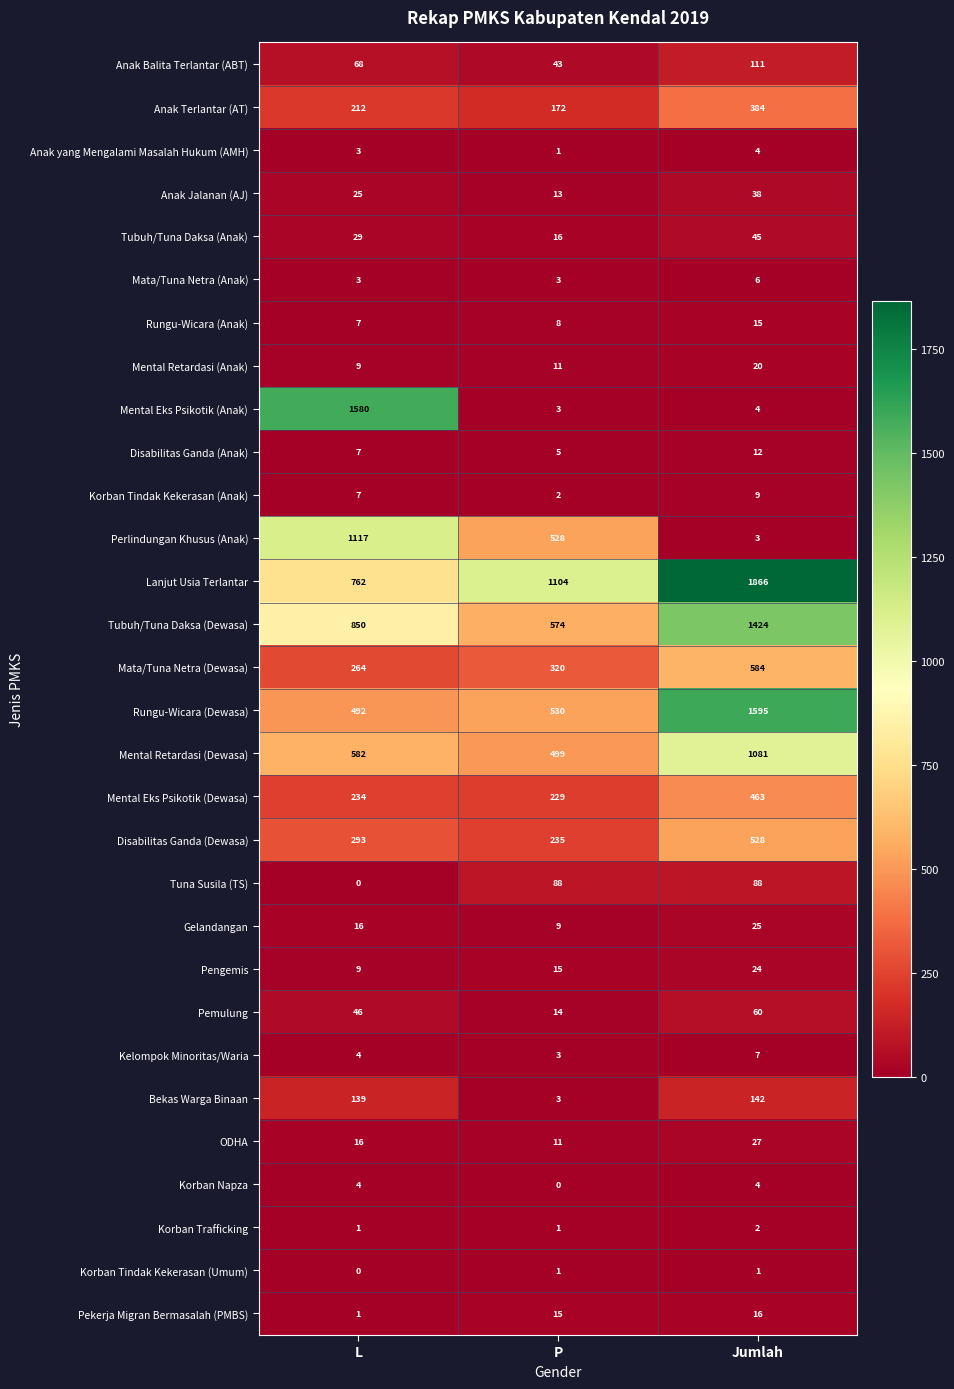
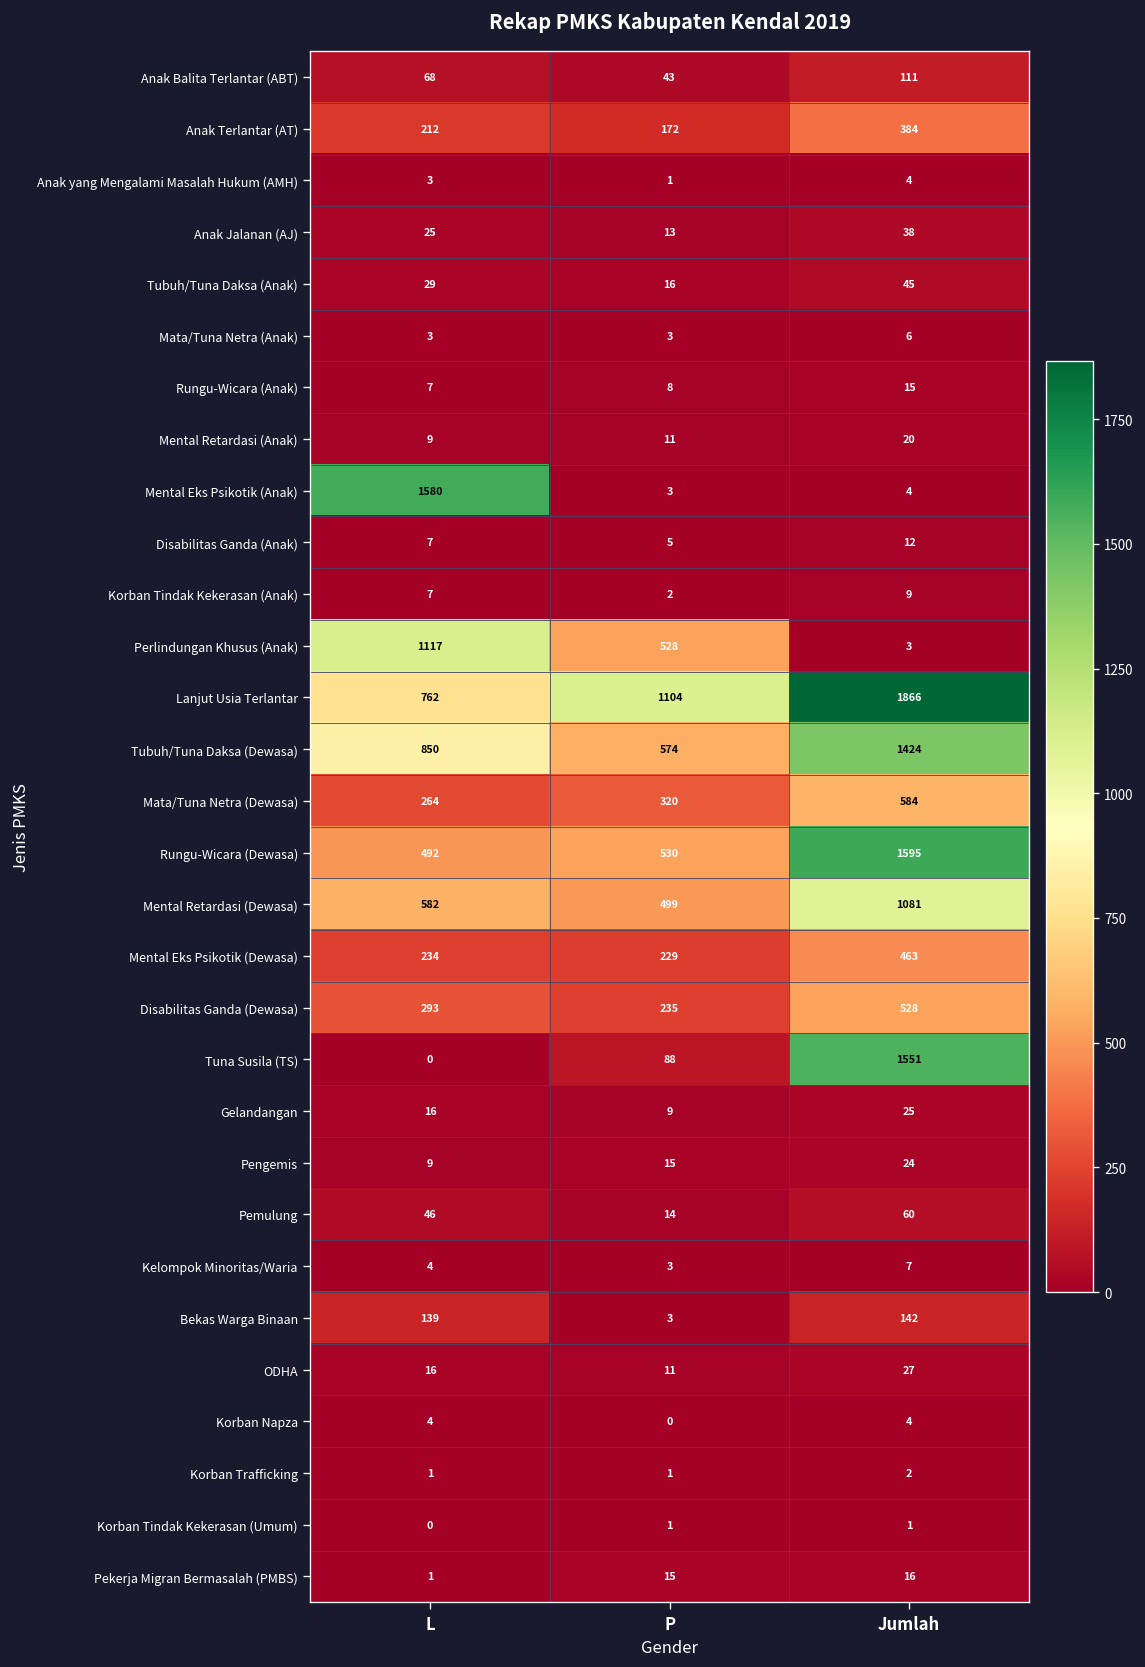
  {
    "Anak Balita Terlantar (ABT)": {
      "L": 68,
      "P": 43,
      "Jumlah": 111
    },
    "Anak Terlantar (AT)": {
      "L": 212,
      "P": 172,
      "Jumlah": 384
    },
    "Anak yang Mengalami Masalah Hukum (AMH)": {
      "L": 3,
      "P": 1,
      "Jumlah": 4
    },
    "Anak Jalanan (AJ)": {
      "L": 25,
      "P": 13,
      "Jumlah": 38
    },
    "Tubuh/Tuna Daksa (Anak)": {
      "L": 29,
      "P": 16,
      "Jumlah": 45
    },
    "Mata/Tuna Netra (Anak)": {
      "L": 3,
      "P": 3,
      "Jumlah": 6
    },
    "Rungu-Wicara (Anak)": {
      "L": 7,
      "P": 8,
      "Jumlah": 15
    },
    "Mental Retardasi (Anak)": {
      "L": 9,
      "P": 11,
      "Jumlah": 20
    },
    "Mental Eks Psikotik (Anak)": {
      "L": 1580,
      "P": 3,
      "Jumlah": 4
    },
    "Disabilitas Ganda (Anak)": {
      "L": 7,
      "P": 5,
      "Jumlah": 12
    },
    "Korban Tindak Kekerasan (Anak)": {
      "L": 7,
      "P": 2,
      "Jumlah": 9
    },
    "Perlindungan Khusus (Anak)": {
      "L": 1117,
      "P": 528,
      "Jumlah": 3
    },
    "Lanjut Usia Terlantar": {
      "L": 762,
      "P": 1104,
      "Jumlah": 1866
    },
    "Tubuh/Tuna Daksa (Dewasa)": {
      "L": 850,
      "P": 574,
      "Jumlah": 1424
    },
    "Mata/Tuna Netra (Dewasa)": {
      "L": 264,
      "P": 320,
      "Jumlah": 584
    },
    "Rungu-Wicara (Dewasa)": {
      "L": 492,
      "P": 530,
      "Jumlah": 1595
    },
    "Mental Retardasi (Dewasa)": {
      "L": 582,
      "P": 499,
      "Jumlah": 1081
    },
    "Mental Eks Psikotik (Dewasa)": {
      "L": 234,
      "P": 229,
      "Jumlah": 463
    },
    "Disabilitas Ganda (Dewasa)": {
      "L": 293,
      "P": 235,
      "Jumlah": 528
    },
    "Tuna Susila (TS)": {
      "L": 0,
      "P": 88,
-     "Jumlah": 88
+     "Jumlah": 1551
    },
    "Gelandangan": {
      "L": 16,
      "P": 9,
      "Jumlah": 25
    },
    "Pengemis": {
      "L": 9,
      "P": 15,
      "Jumlah": 24
    },
    "Pemulung": {
      "L": 46,
      "P": 14,
      "Jumlah": 60
    },
    "Kelompok Minoritas/Waria": {
      "L": 4,
      "P": 3,
      "Jumlah": 7
    },
    "Bekas Warga Binaan": {
      "L": 139,
      "P": 3,
      "Jumlah": 142
    },
    "ODHA": {
      "L": 16,
      "P": 11,
      "Jumlah": 27
    },
    "Korban Napza": {
      "L": 4,
      "P": 0,
      "Jumlah": 4
    },
    "Korban Trafficking": {
      "L": 1,
      "P": 1,
      "Jumlah": 2
    },
    "Korban Tindak Kekerasan (Umum)": {
      "L": 0,
      "P": 1,
      "Jumlah": 1
    },
    "Pekerja Migran Bermasalah (PMBS)": {
      "L": 1,
      "P": 15,
      "Jumlah": 16
    }
  }
